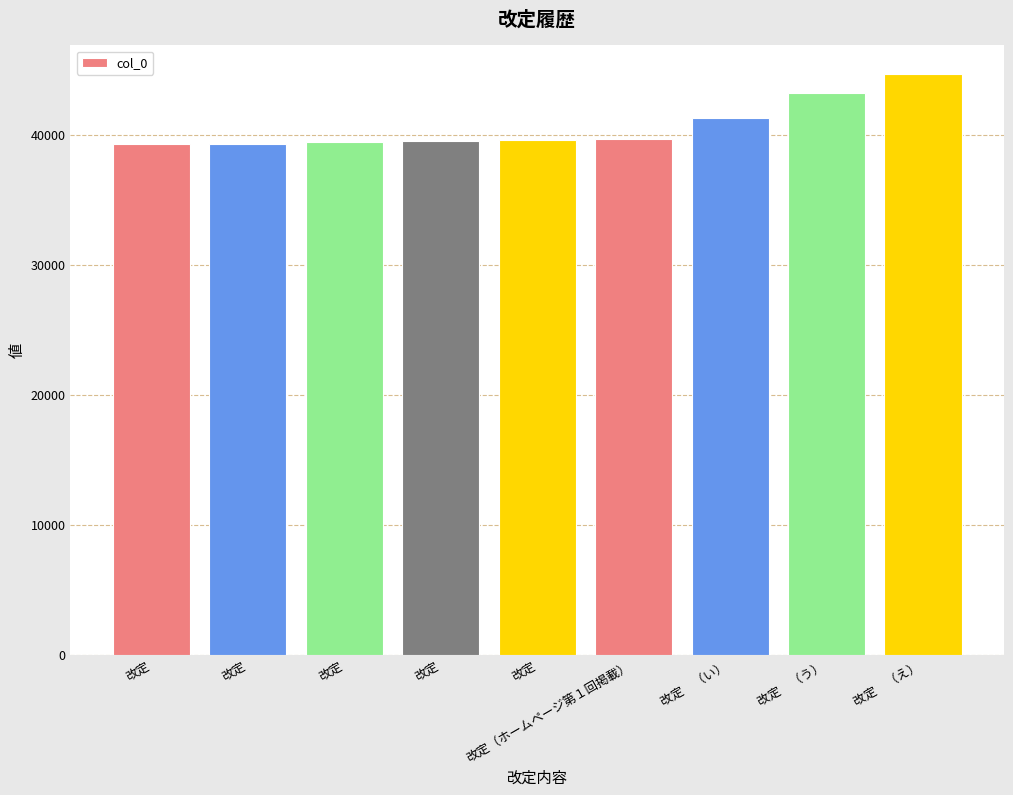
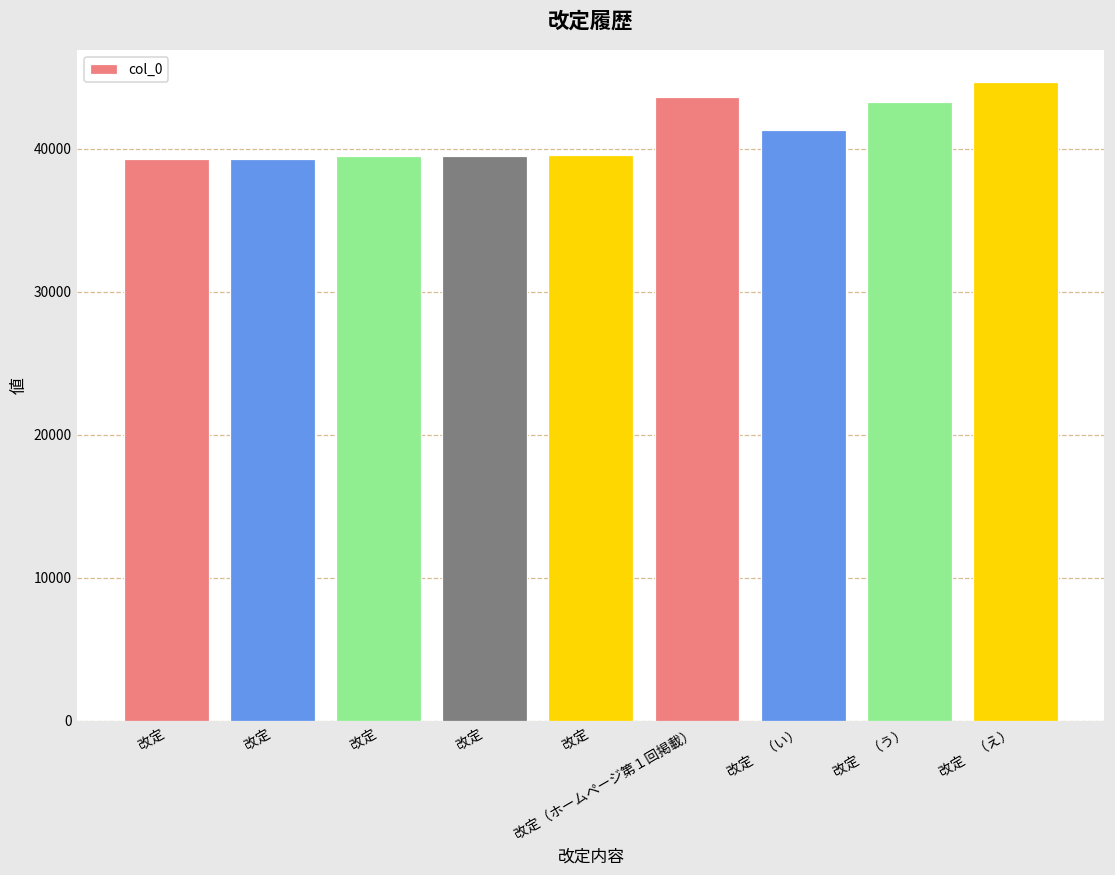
  {
-   "改定（ホームページ第１回掲載）": 39600,
+   "改定（ホームページ第１回掲載）": 43600,
    "改定 （い）": 41300,
    "改定 （う）": 43200,
    "改定 （え）": 44600
  }
